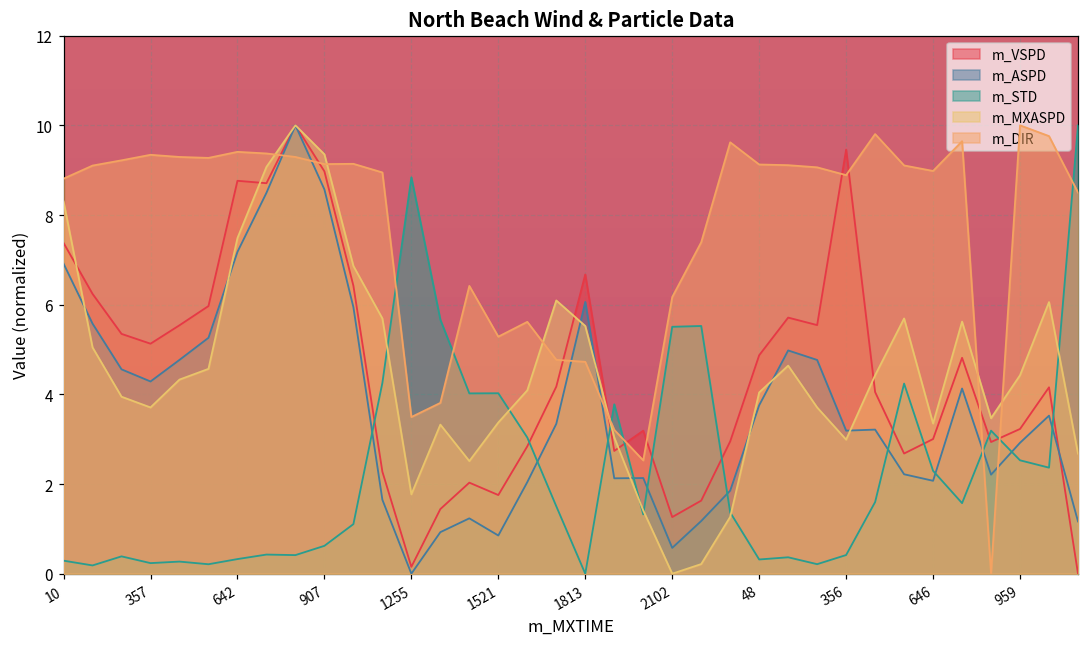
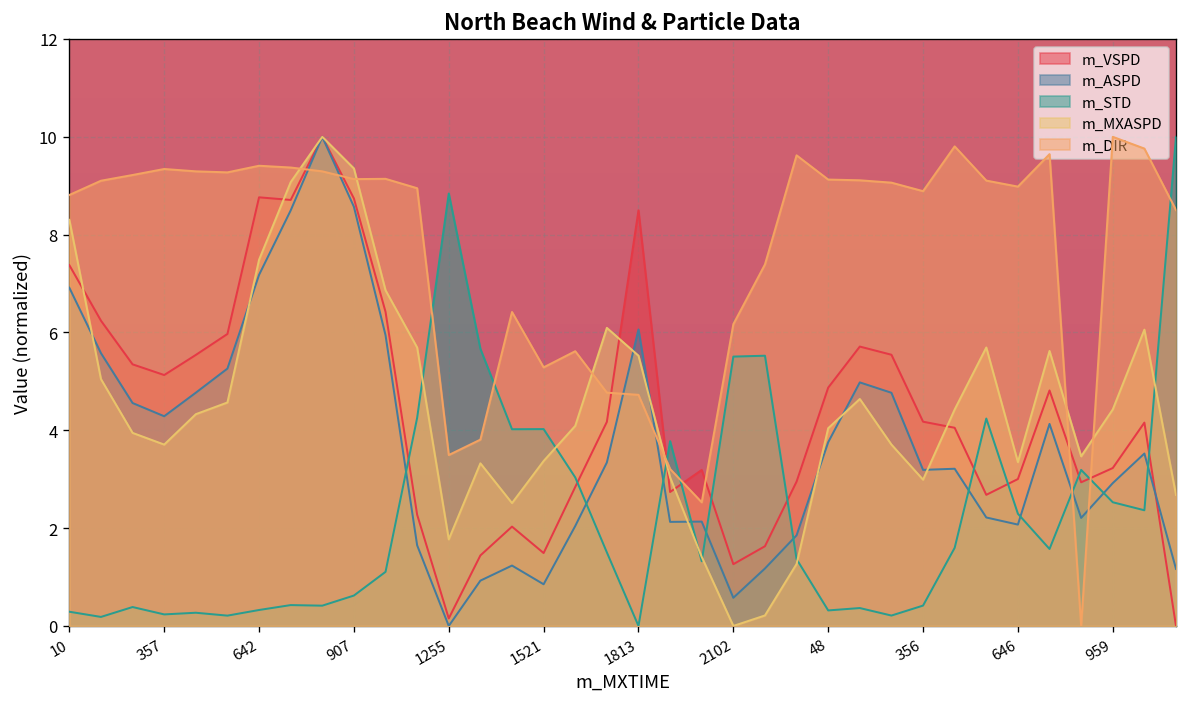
  {
    "m_VSPD": {
      "357": 5.1,
      "642": 8.8,
-     "907": 9.0,
+     "907": 8.7,
      "1255": 0.2,
-     "1521": 1.8,
-     "1813": 6.7,
+     "1521": 1.5,
+     "1813": 8.5,
      "2102": 1.3,
      "48": 4.9,
-     "356": 9.5,
+     "356": 4.2,
      "646": 3.0,
      "959": 3.2
    }
  }
